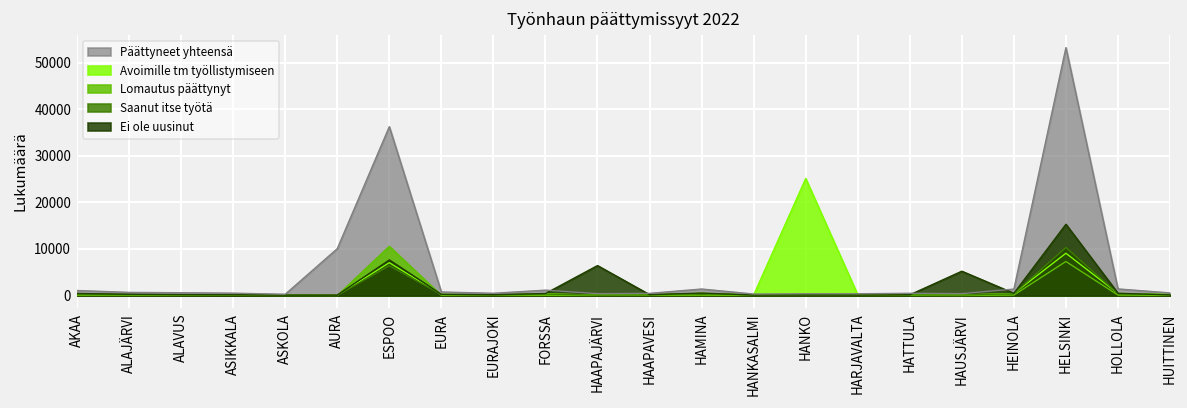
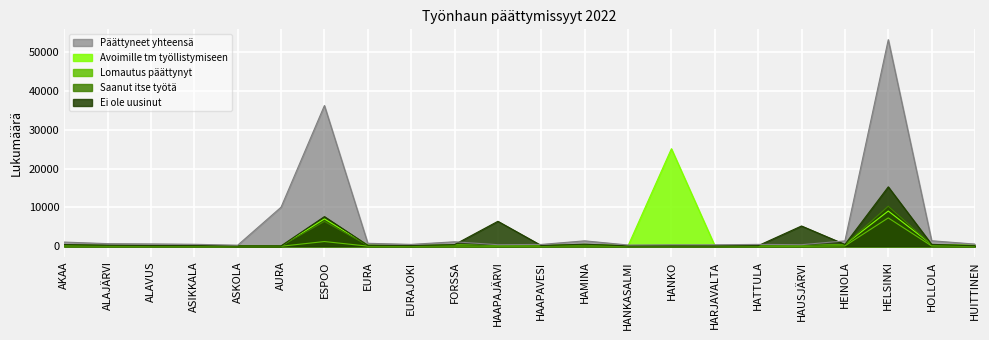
  {
    "Päättyneet yhteensä": {
      "AURA": 10000,
      "ESPOO": 36000,
      "FORSSA": 1000,
      "HAMINA": 1000,
      "HEINOLA": 1000,
      "HELSINKI": 53000,
      "HOLLOLA": 1000
    },
    "Avoimille tm työllistymiseen": {
      "HANKO": 25000,
      "HELSINKI": 9000
    },
    "Lomautus päättynyt": {
-     "ESPOO": 11000,
+     "ESPOO": 1000,
      "HELSINKI": 7000
    },
    "Saanut itse työtä": {
      "HELSINKI": 10000
    },
    "Ei ole uusinut": {
      "HAAPAJÄRVI": 6000,
      "HAUSJÄRVI": 5000,
      "HELSINKI": 15000
    }
  }
